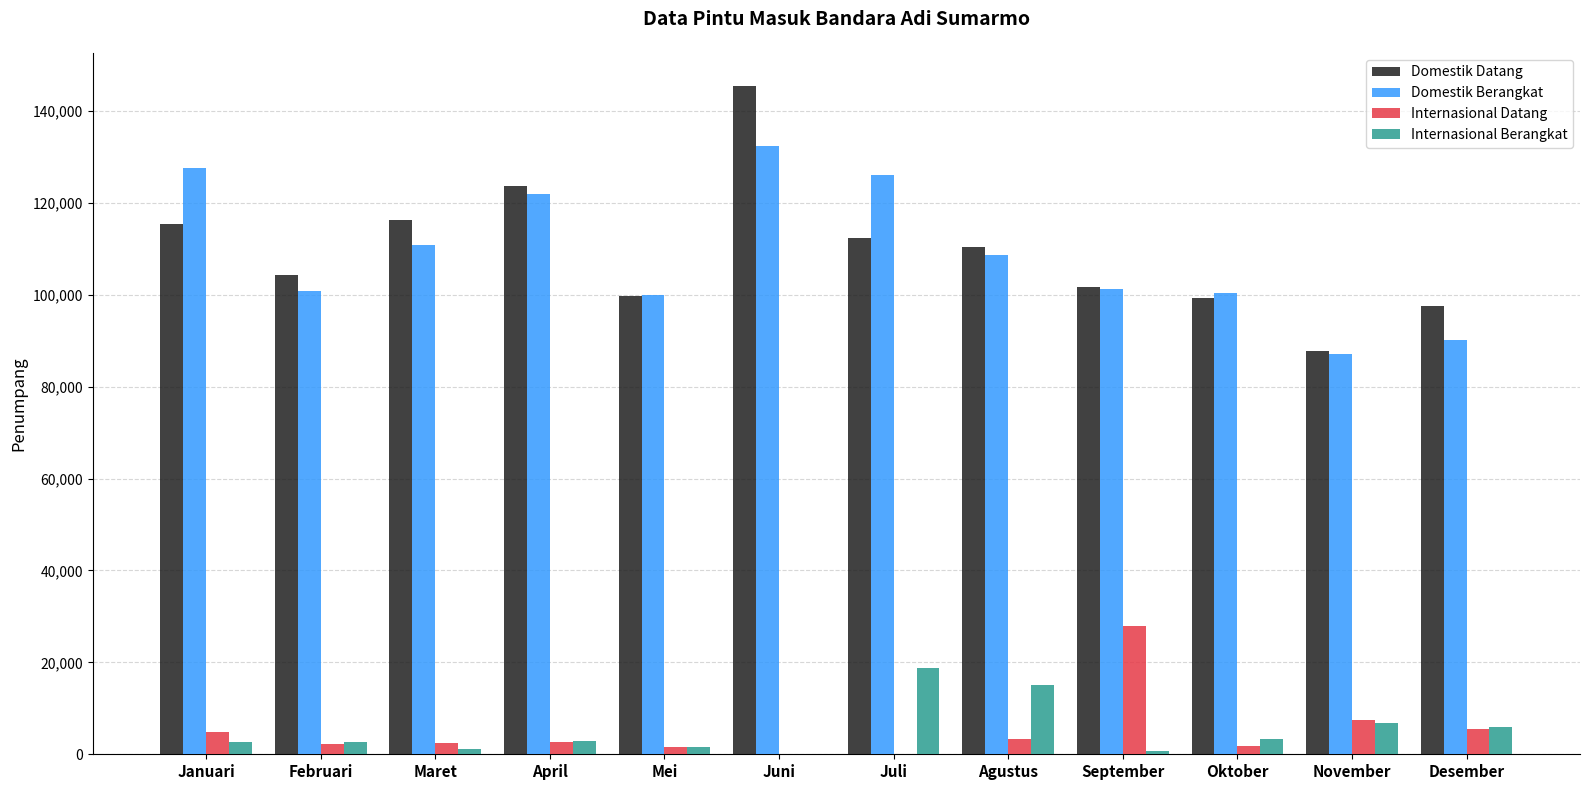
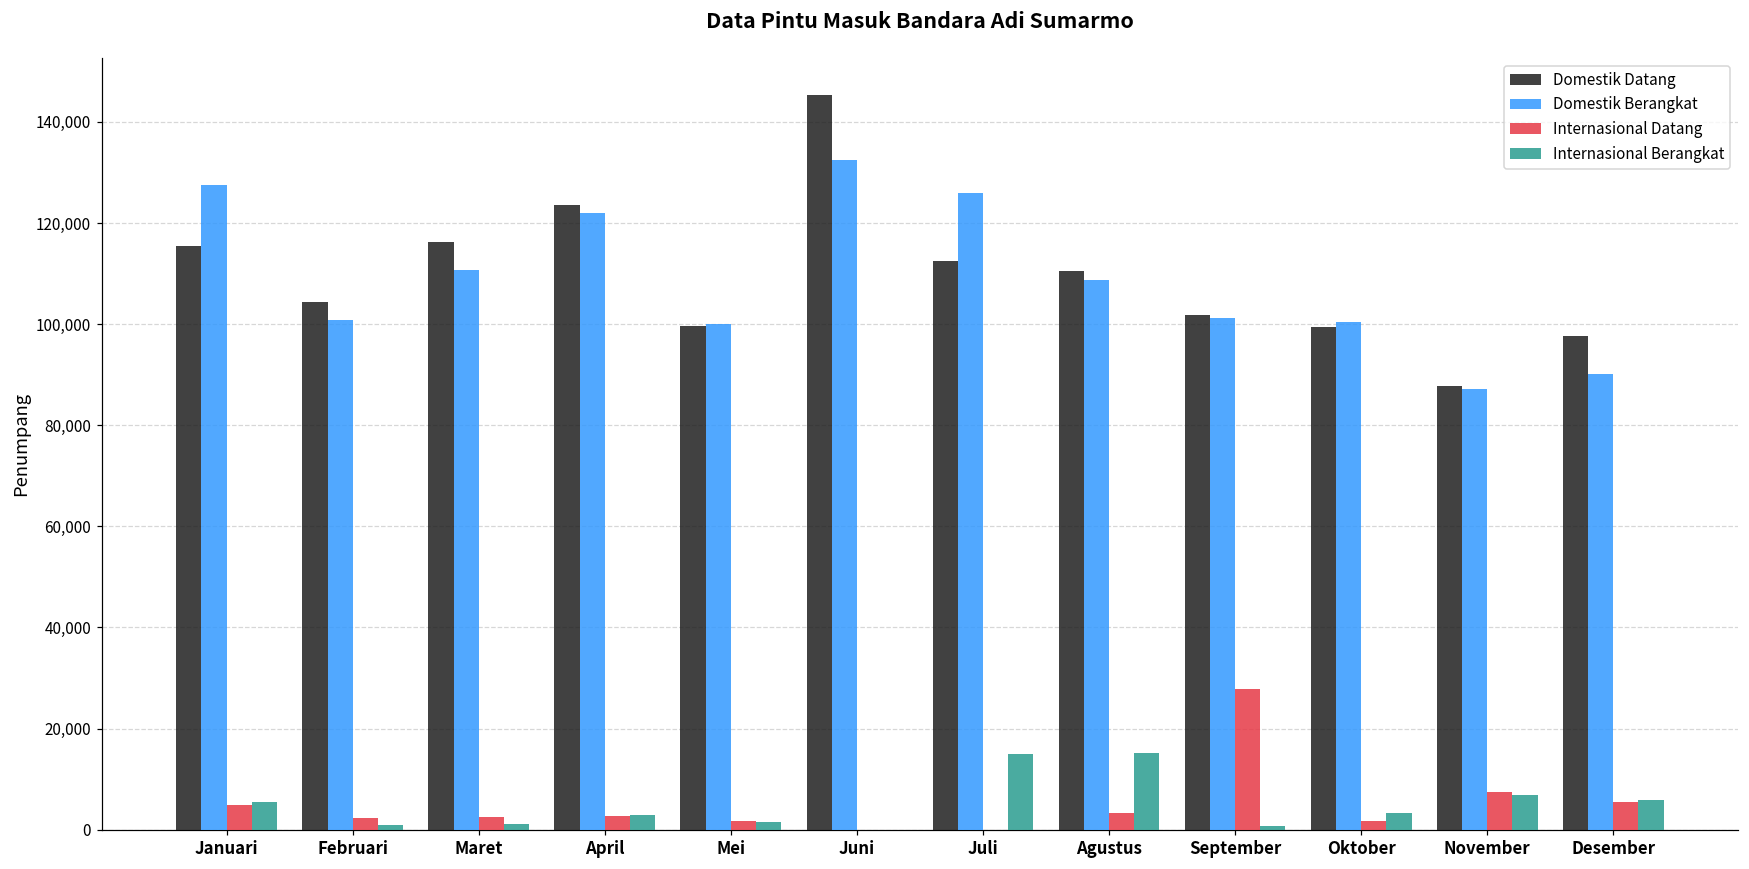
  {
    "Domestik Datang": {
      "Januari": "115,000",
      "Februari": "104,000",
      "Maret": "116,000",
      "April": "124,000",
      "Mei": "100,000",
      "Juni": "145,000",
      "Juli": "112,000",
      "Agustus": "110,000",
      "September": "102,000",
      "Oktober": "99,000",
      "November": "88,000",
      "Desember": "98,000"
    },
    "Domestik Berangkat": {
      "Januari": "128,000",
      "Februari": "101,000",
      "Maret": "111,000",
      "April": "122,000",
      "Mei": "100,000",
      "Juni": "132,000",
      "Juli": "126,000",
      "Agustus": "109,000",
      "September": "101,000",
      "Oktober": "100,000",
      "November": "87,000",
      "Desember": "90,000"
    },
    "Internasional Datang": {
      "Januari": "5,000",
      "Februari": "2,000",
      "Maret": "2,000",
      "April": "3,000",
      "Mei": "2,000",
      "Juni": "0",
      "Agustus": "3,000",
      "September": "28,000",
      "Oktober": "2,000",
      "November": "7,000",
      "Desember": "5,000"
    },
    "Internasional Berangkat": {
-     "Januari": "3,000",
-     "Februari": "3,000",
+     "Januari": "5,000",
+     "Februari": "1,000",
      "Maret": "1,000",
      "April": "3,000",
      "Mei": "2,000",
-     "Juli": "19,000",
+     "Juli": "15,000",
      "Agustus": "15,000",
      "September": "1,000",
      "Oktober": "3,000",
      "November": "7,000",
      "Desember": "6,000"
    }
  }
